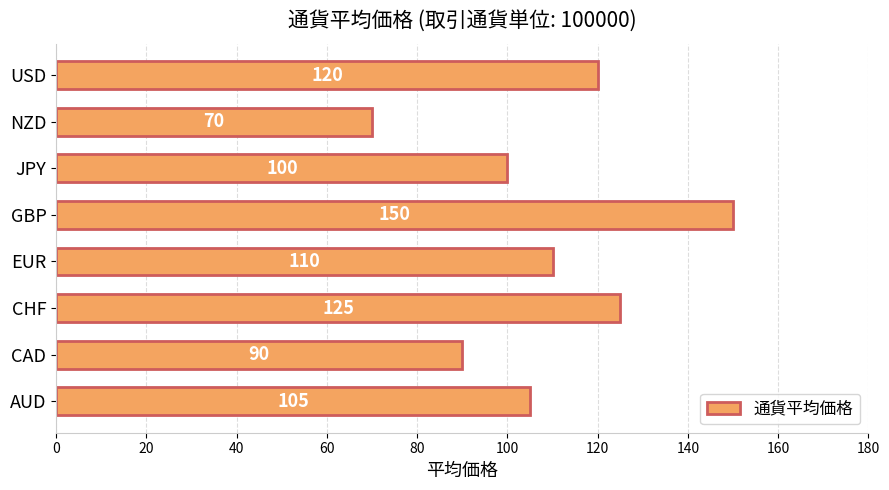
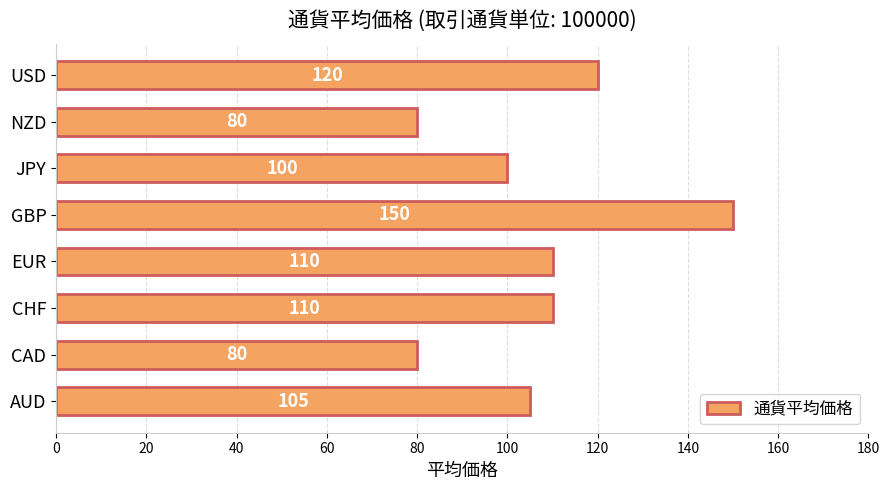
  {
    "USD": 120,
-   "NZD": 70,
+   "NZD": 80,
    "JPY": 100,
    "GBP": 150,
    "EUR": 110,
-   "CHF": 125,
-   "CAD": 90,
+   "CHF": 110,
+   "CAD": 80,
    "AUD": 105
  }
